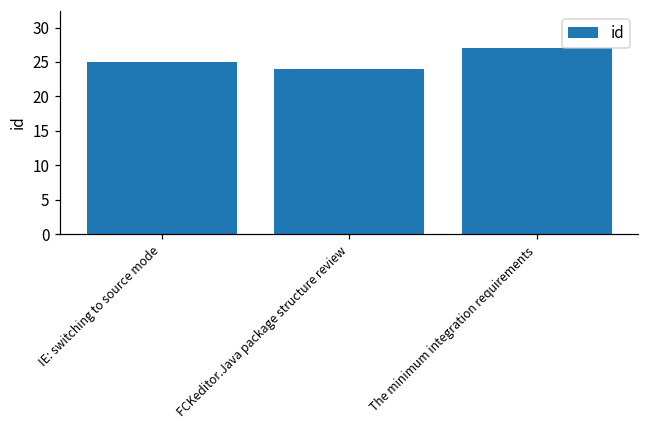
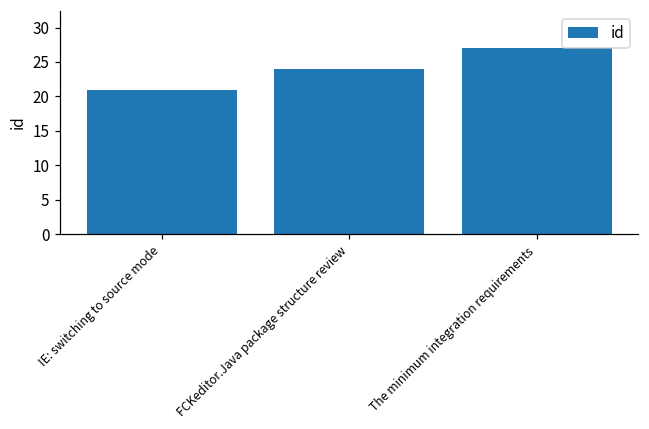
  {
-   "IE: switching to source mode": 25,
+   "IE: switching to source mode": 21,
    "FCKeditor.Java package structure review": 24,
    "The minimum integration requirements": 27
  }
